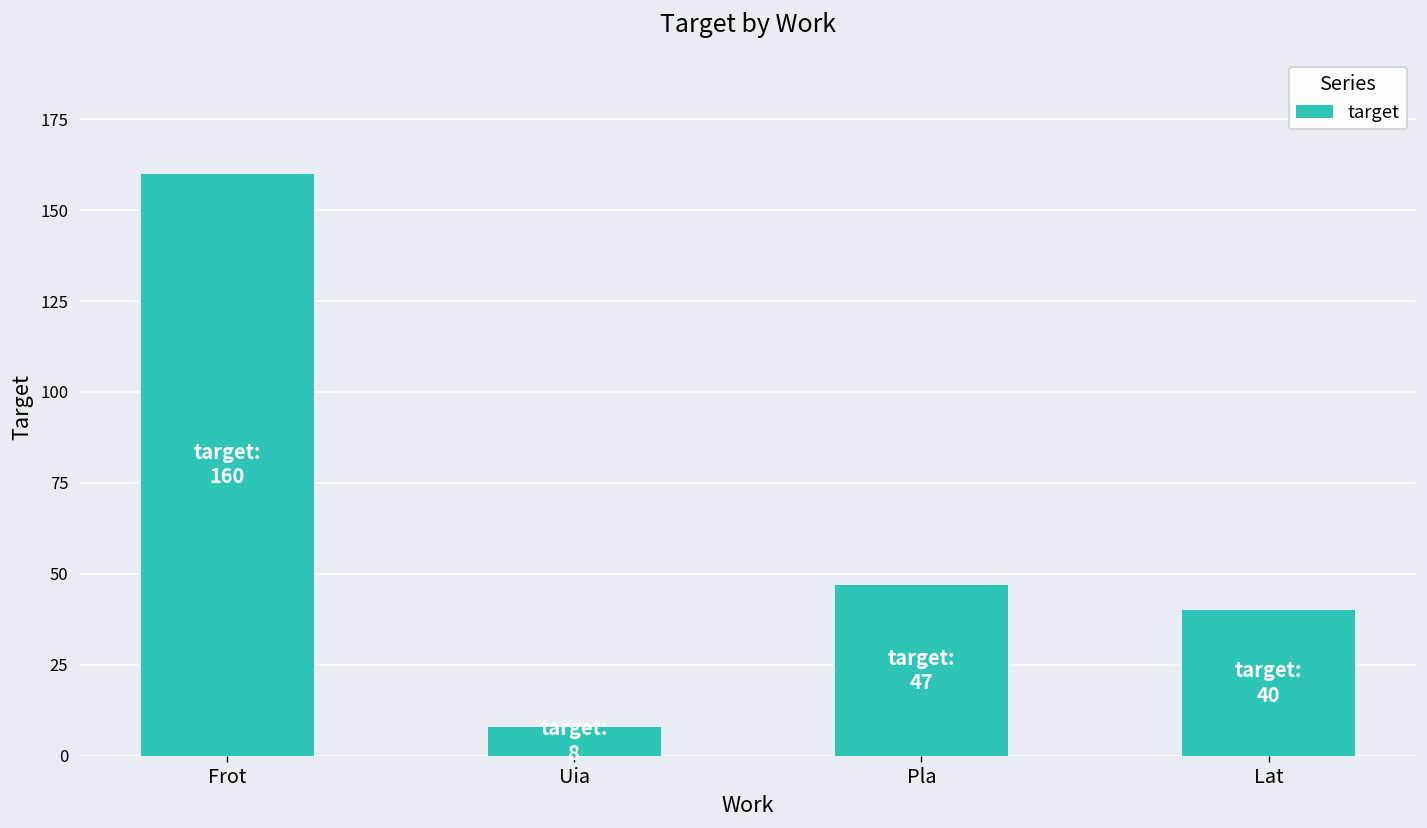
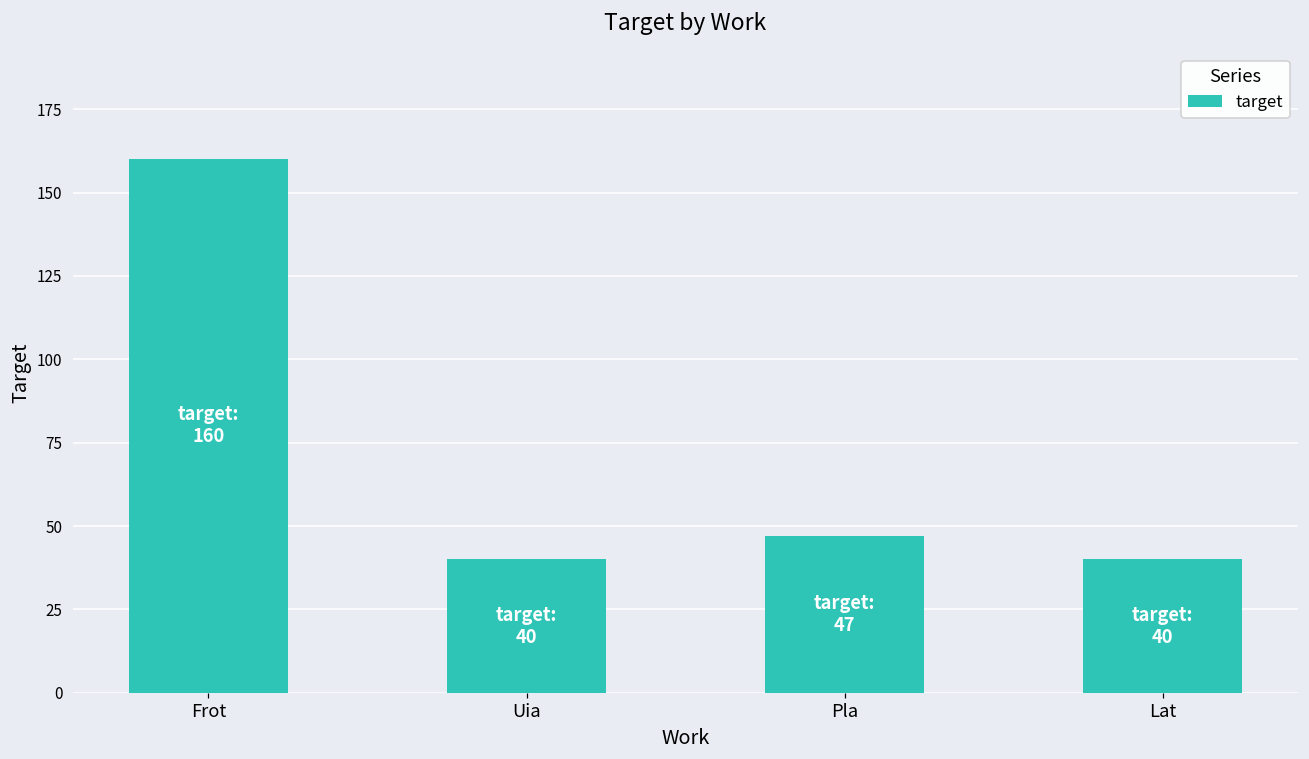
  {
    "Frot": 160,
-   "Uia": 8,
+   "Uia": 40,
    "Pla": 47,
    "Lat": 40
  }
